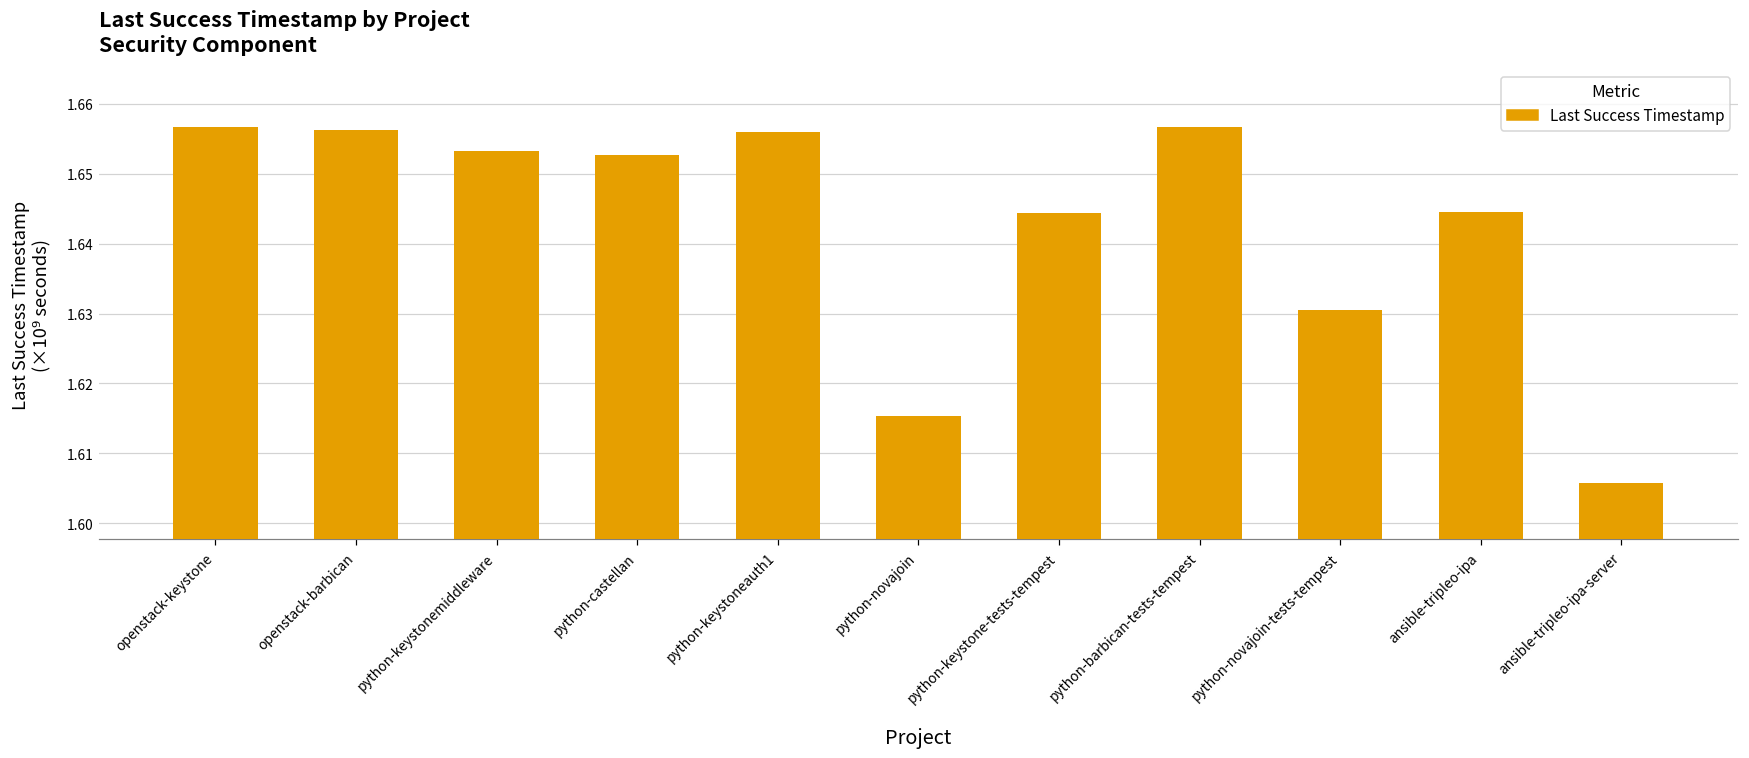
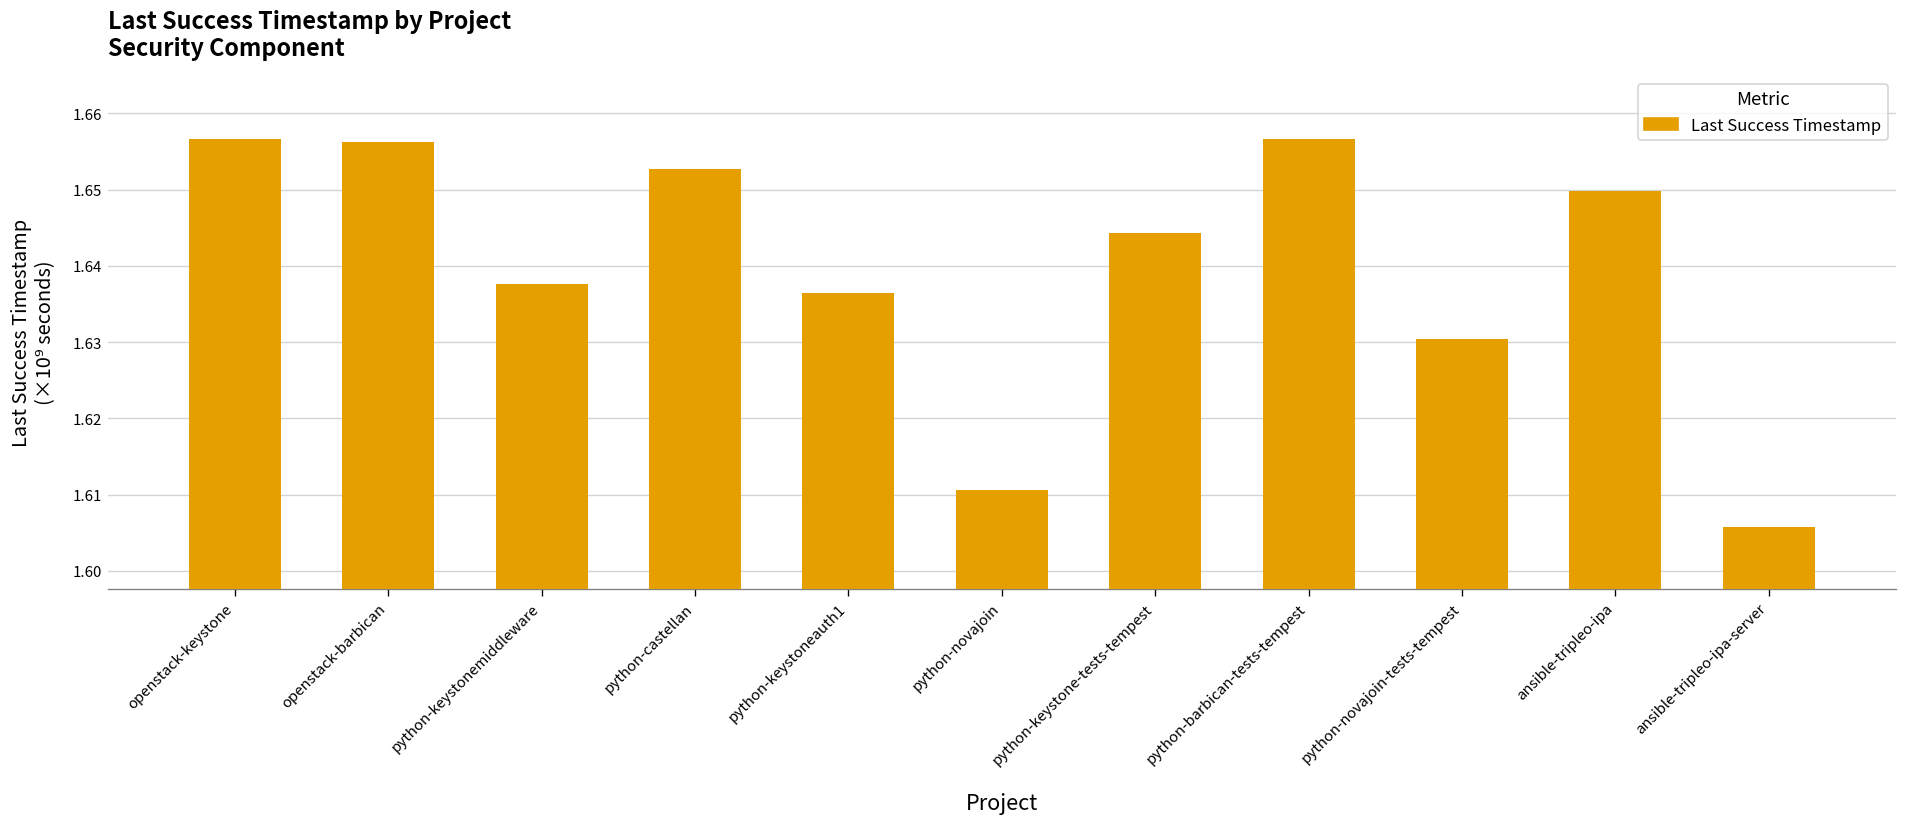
  {
    "openstack-keystone": 1.657,
    "openstack-barbican": 1.656,
-   "python-keystonemiddleware": 1.653,
+   "python-keystonemiddleware": 1.638,
    "python-castellan": 1.653,
-   "python-keystoneauth1": 1.656,
-   "python-novajoin": 1.615,
+   "python-keystoneauth1": 1.636,
+   "python-novajoin": 1.611,
    "python-keystone-tests-tempest": 1.644,
    "python-barbican-tests-tempest": 1.657,
    "python-novajoin-tests-tempest": 1.630,
-   "ansible-tripleo-ipa": 1.645,
+   "ansible-tripleo-ipa": 1.650,
    "ansible-tripleo-ipa-server": 1.606
  }
